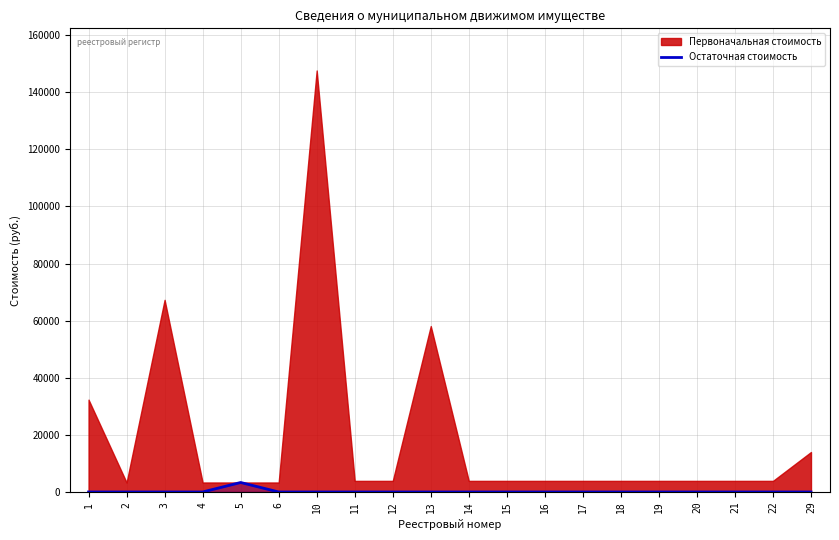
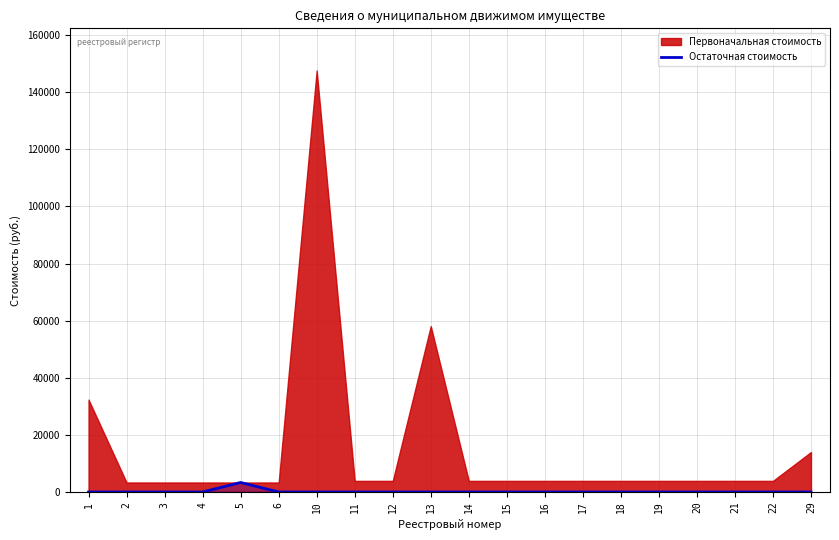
  {
    "Первоначальная стоимость": {
      "1": 32000,
      "2": 3000,
-     "3": 67000,
+     "3": 3000,
      "4": 3000,
      "6": 3000,
      "10": 148000,
      "11": 4000,
      "12": 4000,
      "13": 58000,
      "14": 4000,
      "15": 4000,
      "16": 4000,
      "17": 4000,
      "18": 4000,
      "19": 4000,
      "20": 4000,
      "21": 4000,
      "22": 4000,
      "29": 14000
    },
    "Остаточная стоимость": {
      "1": 0,
      "2": 0,
      "3": 0,
      "4": 0,
      "6": 0,
      "10": 0,
      "11": 0,
      "12": 0,
      "13": 0,
      "14": 0,
      "15": 0,
      "16": 0,
      "17": 0,
      "18": 0,
      "19": 0,
      "20": 0,
      "21": 0,
      "22": 0,
      "29": 0
    }
  }
